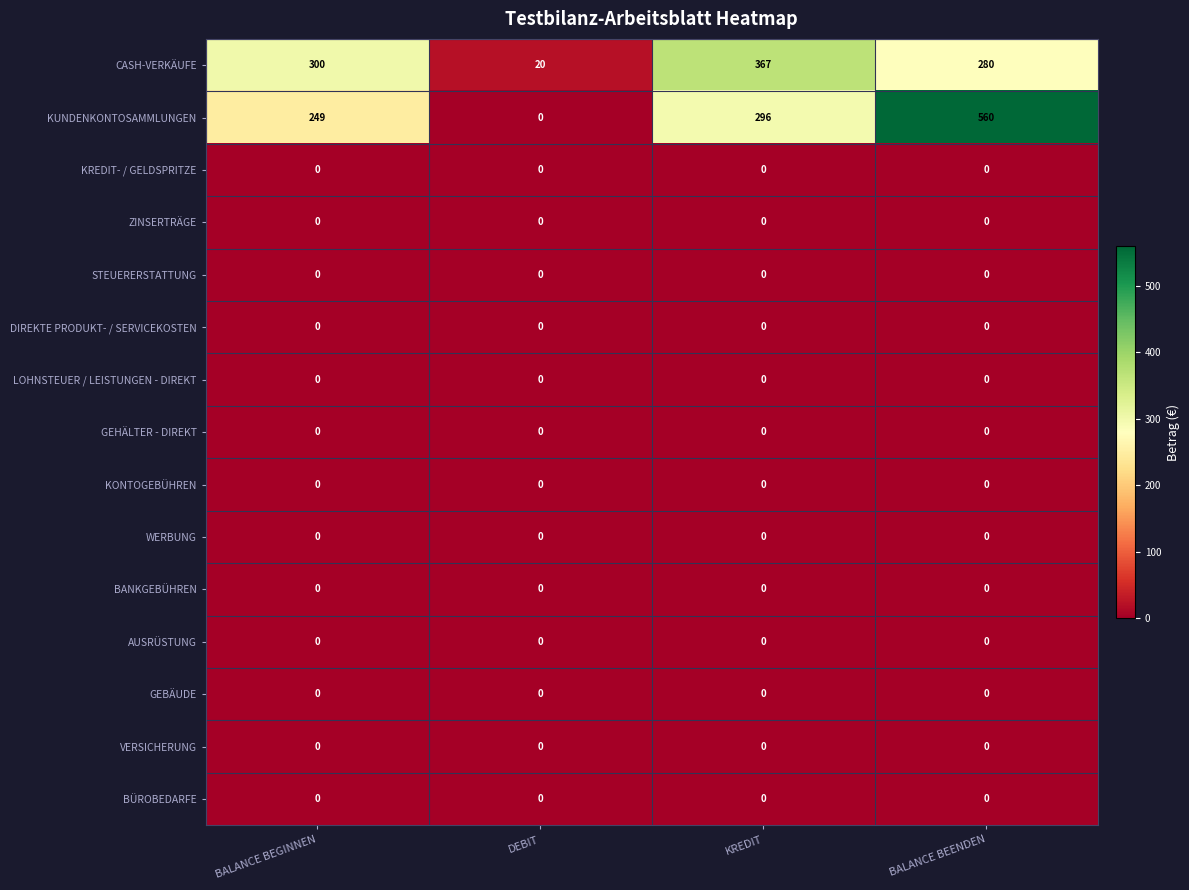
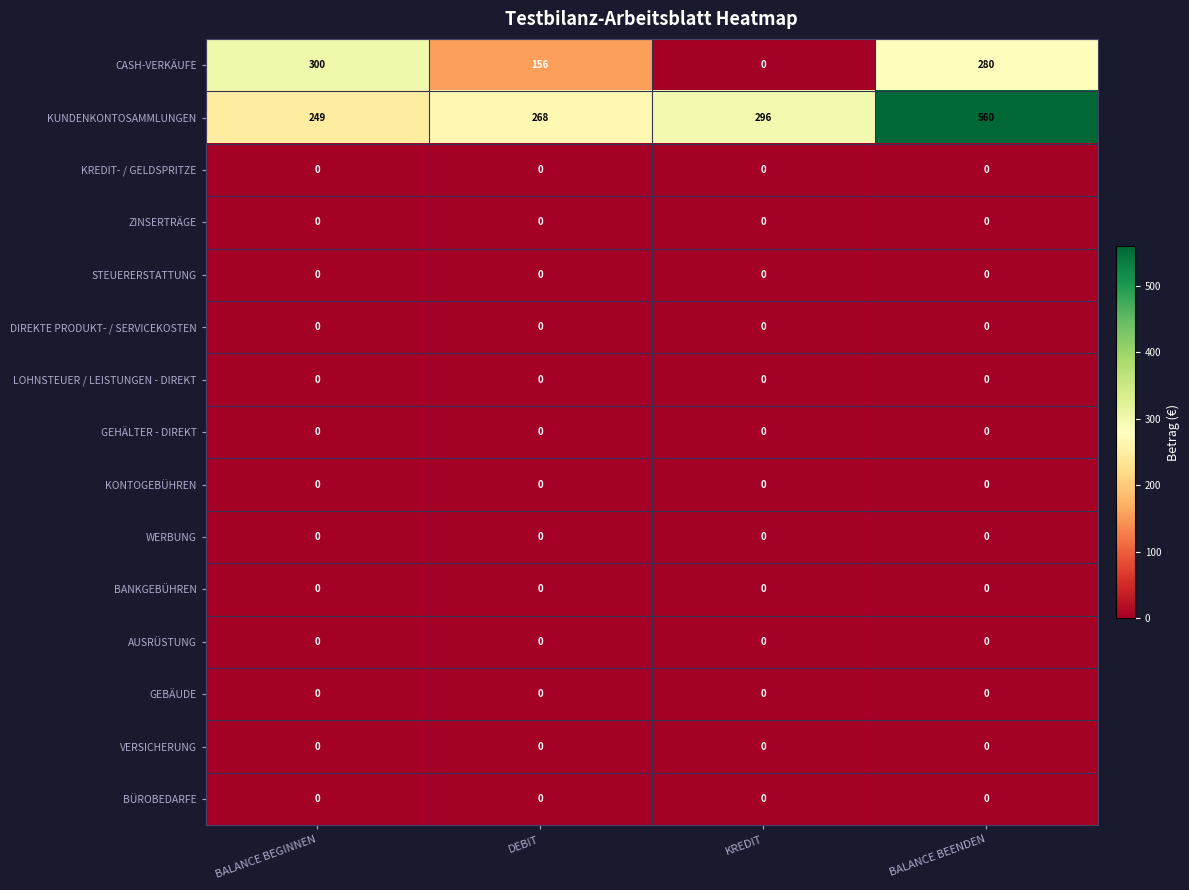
  {
    "CASH-VERKÄUFE": {
      "BALANCE BEGINNEN": 300,
-     "DEBIT": 20,
-     "KREDIT": 367,
+     "DEBIT": 156,
+     "KREDIT": 0,
      "BALANCE BEENDEN": 280
    },
    "KUNDENKONTOSAMMLUNGEN": {
      "BALANCE BEGINNEN": 249,
-     "DEBIT": 0,
+     "DEBIT": 268,
      "KREDIT": 296,
      "BALANCE BEENDEN": 560
    },
    "KREDIT- / GELDSPRITZE": {
      "BALANCE BEGINNEN": 0,
      "DEBIT": 0,
      "KREDIT": 0,
      "BALANCE BEENDEN": 0
    },
    "ZINSERTRÄGE": {
      "BALANCE BEGINNEN": 0,
      "DEBIT": 0,
      "KREDIT": 0,
      "BALANCE BEENDEN": 0
    },
    "STEUERERSTATTUNG": {
      "BALANCE BEGINNEN": 0,
      "DEBIT": 0,
      "KREDIT": 0,
      "BALANCE BEENDEN": 0
    },
    "DIREKTE PRODUKT- / SERVICEKOSTEN": {
      "BALANCE BEGINNEN": 0,
      "DEBIT": 0,
      "KREDIT": 0,
      "BALANCE BEENDEN": 0
    },
    "LOHNSTEUER / LEISTUNGEN - DIREKT": {
      "BALANCE BEGINNEN": 0,
      "DEBIT": 0,
      "KREDIT": 0,
      "BALANCE BEENDEN": 0
    },
    "GEHÄLTER - DIREKT": {
      "BALANCE BEGINNEN": 0,
      "DEBIT": 0,
      "KREDIT": 0,
      "BALANCE BEENDEN": 0
    },
    "KONTOGEBÜHREN": {
      "BALANCE BEGINNEN": 0,
      "DEBIT": 0,
      "KREDIT": 0,
      "BALANCE BEENDEN": 0
    },
    "WERBUNG": {
      "BALANCE BEGINNEN": 0,
      "DEBIT": 0,
      "KREDIT": 0,
      "BALANCE BEENDEN": 0
    },
    "BANKGEBÜHREN": {
      "BALANCE BEGINNEN": 0,
      "DEBIT": 0,
      "KREDIT": 0,
      "BALANCE BEENDEN": 0
    },
    "AUSRÜSTUNG": {
      "BALANCE BEGINNEN": 0,
      "DEBIT": 0,
      "KREDIT": 0,
      "BALANCE BEENDEN": 0
    },
    "GEBÄUDE": {
      "BALANCE BEGINNEN": 0,
      "DEBIT": 0,
      "KREDIT": 0,
      "BALANCE BEENDEN": 0
    },
    "VERSICHERUNG": {
      "BALANCE BEGINNEN": 0,
      "DEBIT": 0,
      "KREDIT": 0,
      "BALANCE BEENDEN": 0
    },
    "BÜROBEDARFE": {
      "BALANCE BEGINNEN": 0,
      "DEBIT": 0,
      "KREDIT": 0,
      "BALANCE BEENDEN": 0
    }
  }
